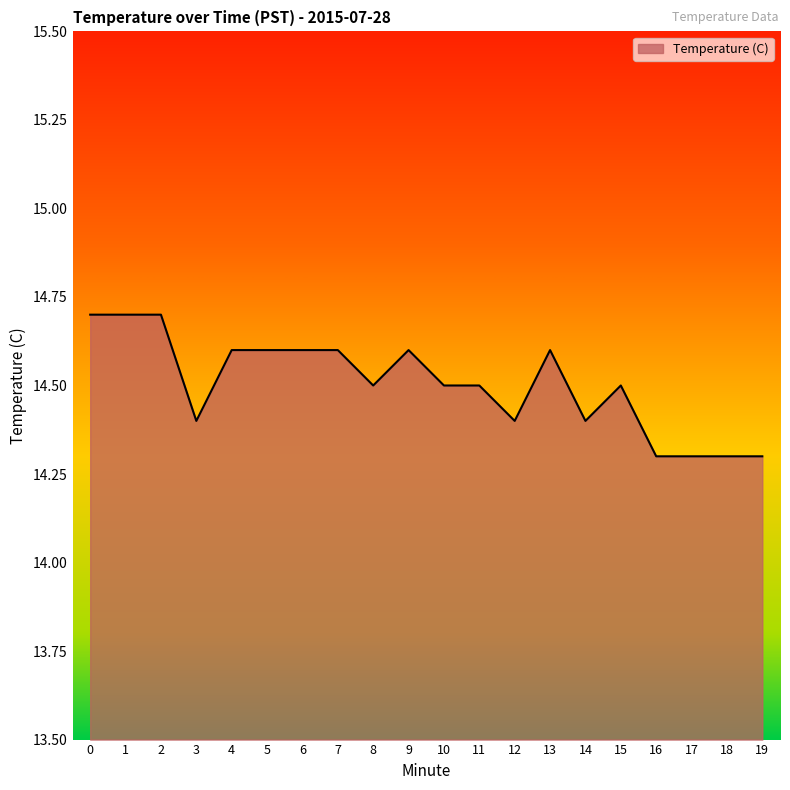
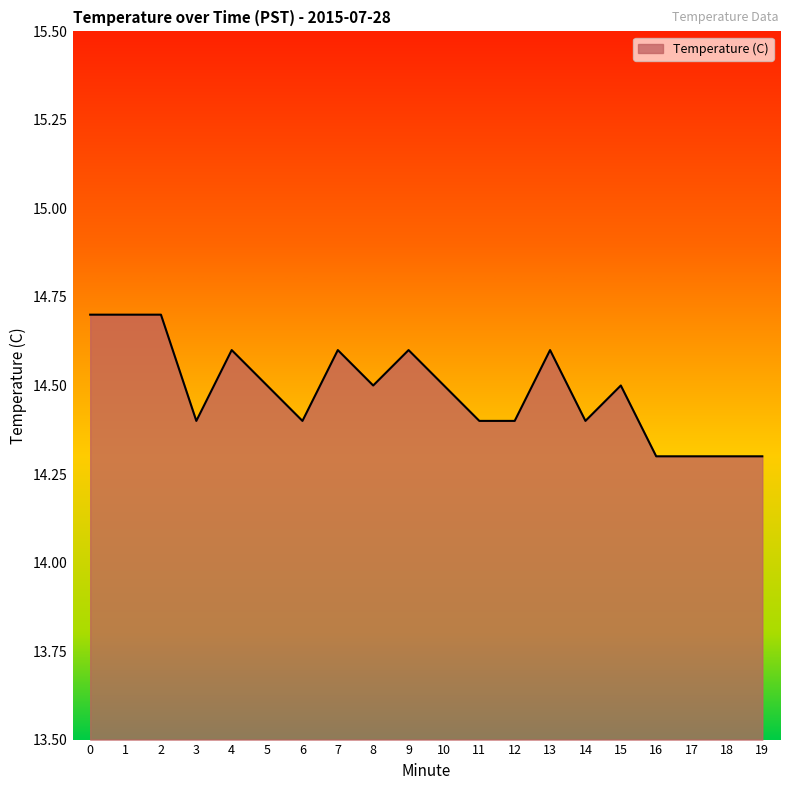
  {
    "0": 14.7,
    "1": 14.7,
    "2": 14.7,
    "3": 14.4,
    "4": 14.6,
-   "5": 14.6,
-   "6": 14.6,
+   "5": 14.5,
+   "6": 14.4,
    "7": 14.6,
    "8": 14.5,
    "9": 14.6,
    "10": 14.5,
-   "11": 14.5,
+   "11": 14.4,
    "12": 14.4,
    "13": 14.6,
    "14": 14.4,
    "15": 14.5,
    "16": 14.3,
    "17": 14.3,
    "18": 14.3,
    "19": 14.3
  }
